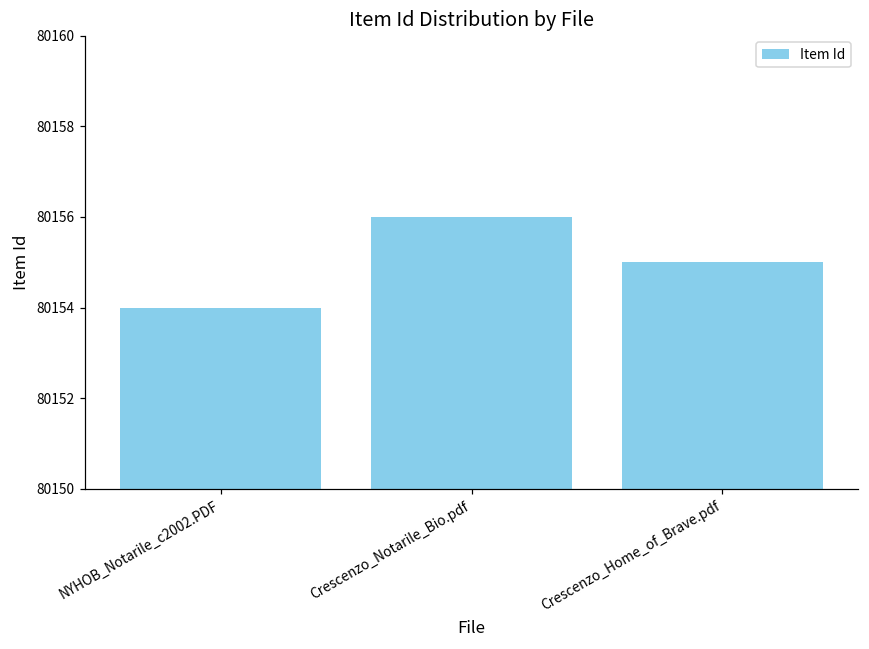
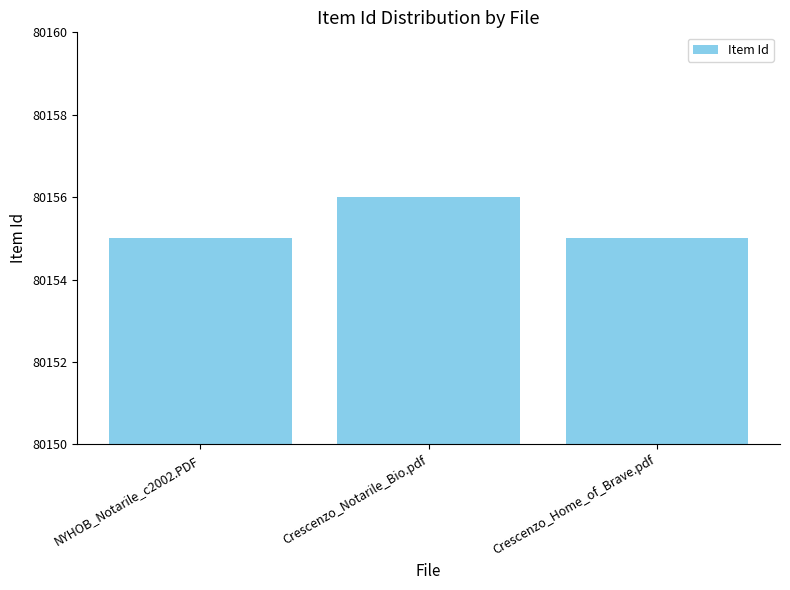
  {
-   "NYHOB_Notarile_c2002.PDF": 80154,
+   "NYHOB_Notarile_c2002.PDF": 80155,
    "Crescenzo_Notarile_Bio.pdf": 80156,
    "Crescenzo_Home_of_Brave.pdf": 80155
  }
